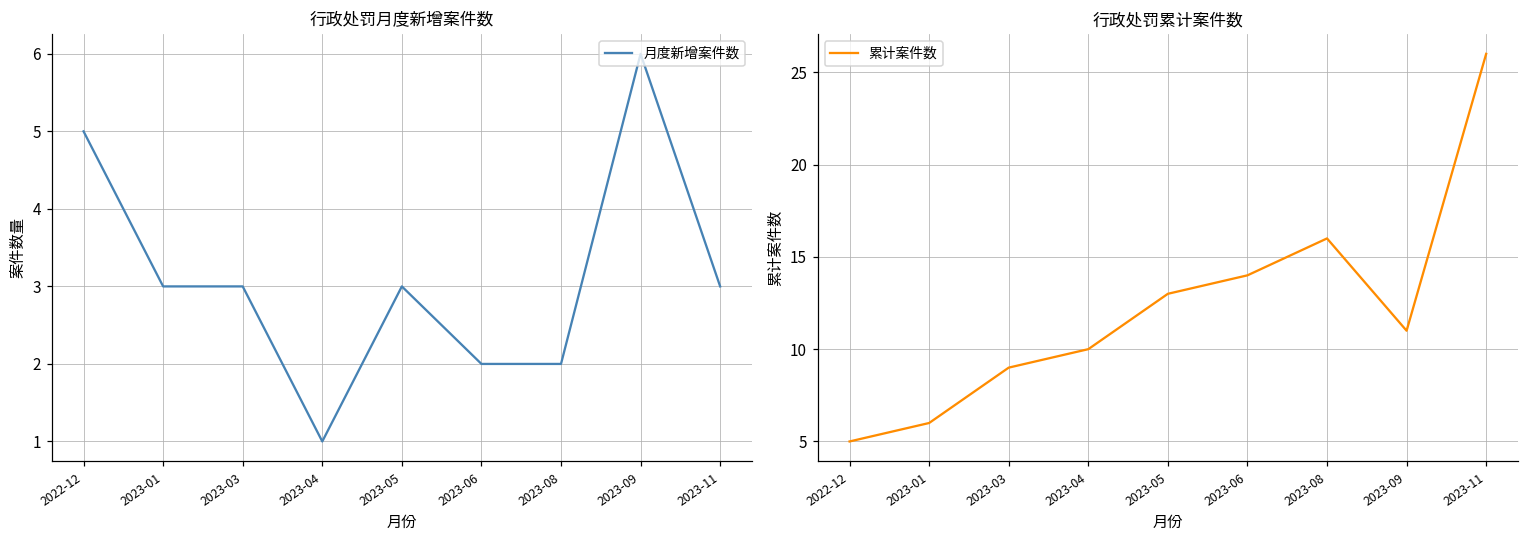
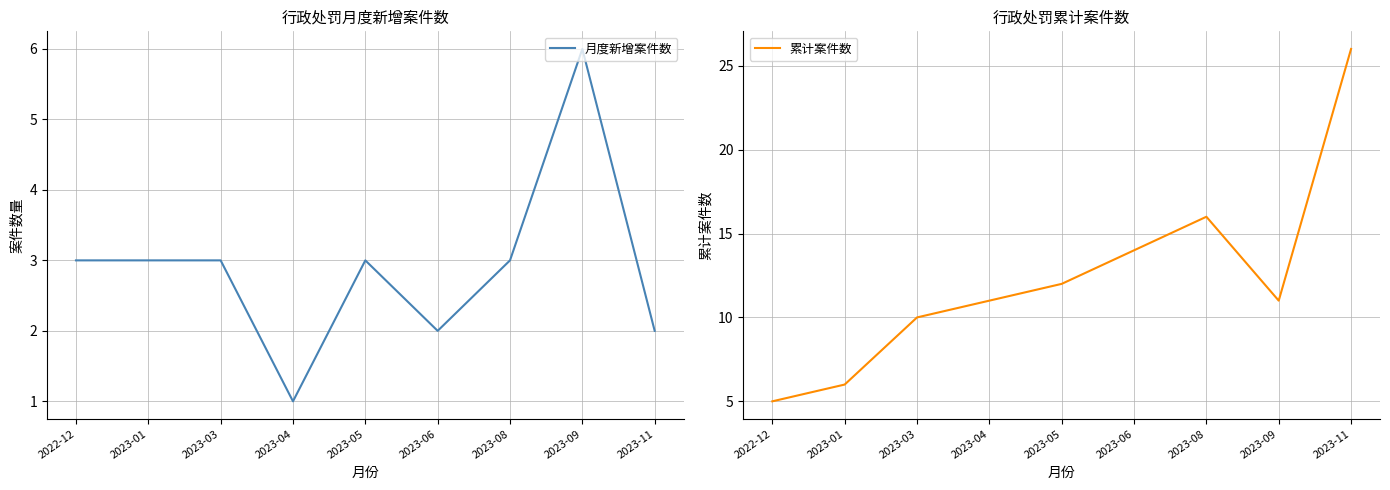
  {
    "行政处罚月度新增案件数": {
-     "2022-12": 5,
+     "2022-12": 3,
      "2023-01": 3,
      "2023-03": 3,
      "2023-04": 1,
      "2023-05": 3,
      "2023-06": 2,
-     "2023-08": 2,
-     "2023-11": 3
+     "2023-08": 3,
+     "2023-11": 2
    },
    "行政处罚累计案件数": {
      "2022-12": 5,
      "2023-01": 6,
-     "2023-03": 9,
-     "2023-04": 10,
-     "2023-05": 13,
+     "2023-03": 10,
+     "2023-04": 11,
+     "2023-05": 12,
      "2023-06": 14,
      "2023-08": 16,
      "2023-09": 11,
      "2023-11": 26
    }
  }
